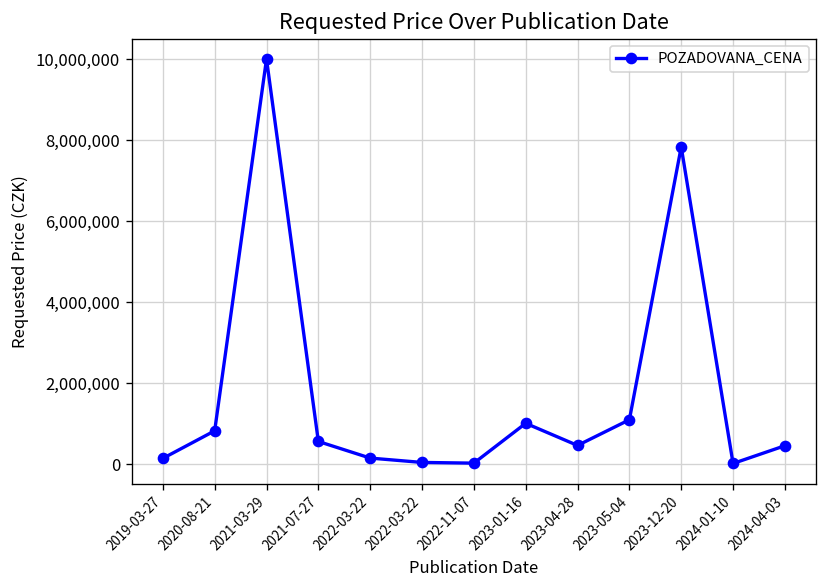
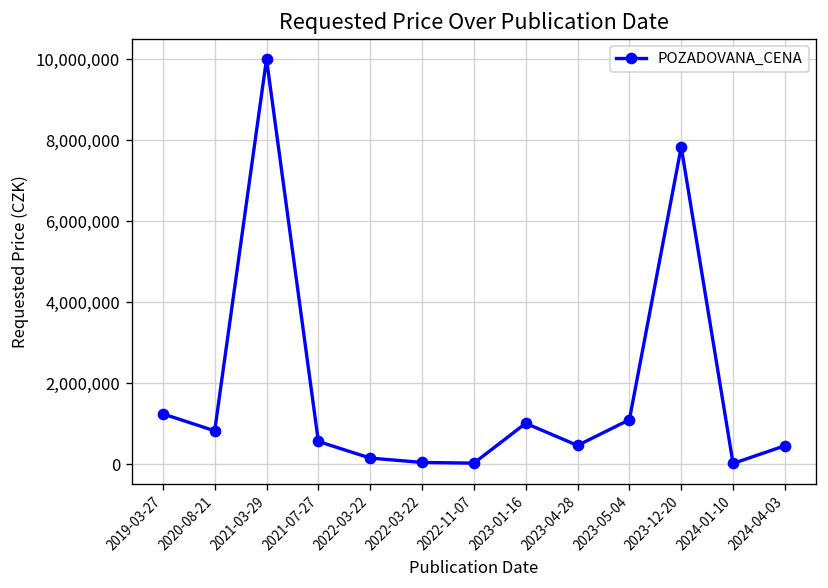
  {
-   "2019-03-27": "100,000",
+   "2019-03-27": "1,200,000",
    "2020-08-21": "800,000",
    "2021-03-29": "10,000,000",
    "2021-07-27": "600,000",
    "2022-11-07": "0",
    "2023-01-16": "1,000,000",
    "2023-04-28": "500,000",
    "2023-05-04": "1,100,000",
    "2023-12-20": "7,800,000",
    "2024-01-10": "0",
    "2024-04-03": "500,000"
  }
